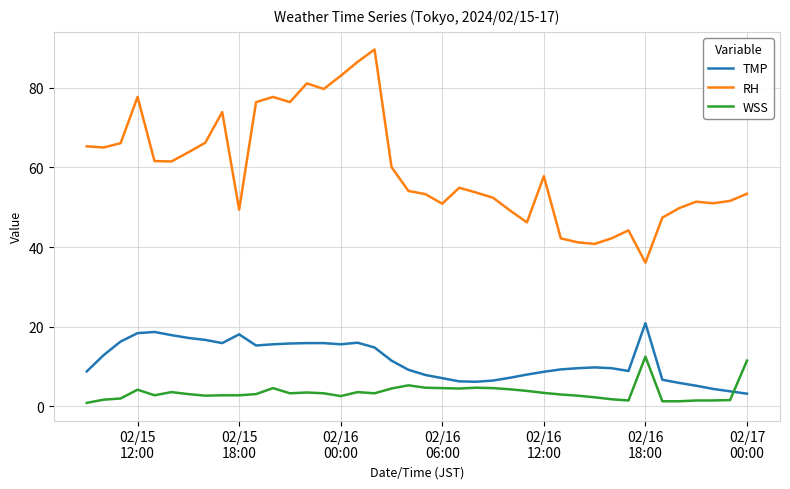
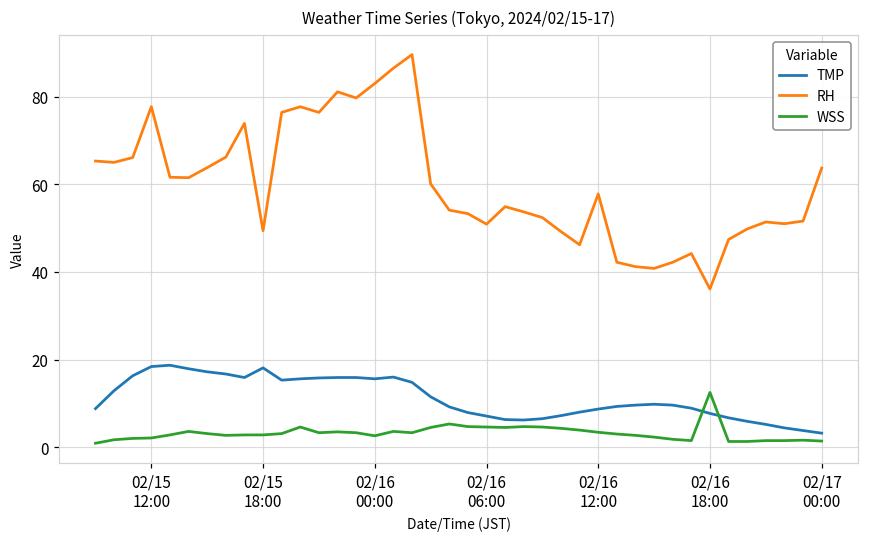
  {
    "TMP": {
      "02/15 12:00": 18,
      "02/15 18:00": 18,
      "02/16 00:00": 16,
      "02/16 06:00": 7,
      "02/16 12:00": 9,
-     "02/16 18:00": 21,
+     "02/16 18:00": 8,
      "02/17 00:00": 3
    },
    "RH": {
      "02/15 12:00": 78,
      "02/15 18:00": 49,
      "02/16 00:00": 83,
      "02/16 06:00": 51,
      "02/16 12:00": 58,
      "02/16 18:00": 36,
-     "02/17 00:00": 53
+     "02/17 00:00": 64
    },
    "WSS": {
-     "02/15 12:00": 4,
+     "02/15 12:00": 2,
      "02/15 18:00": 3,
      "02/16 00:00": 3,
      "02/16 06:00": 5,
      "02/16 12:00": 3,
      "02/16 18:00": 13,
-     "02/17 00:00": 12
+     "02/17 00:00": 1
    }
  }
